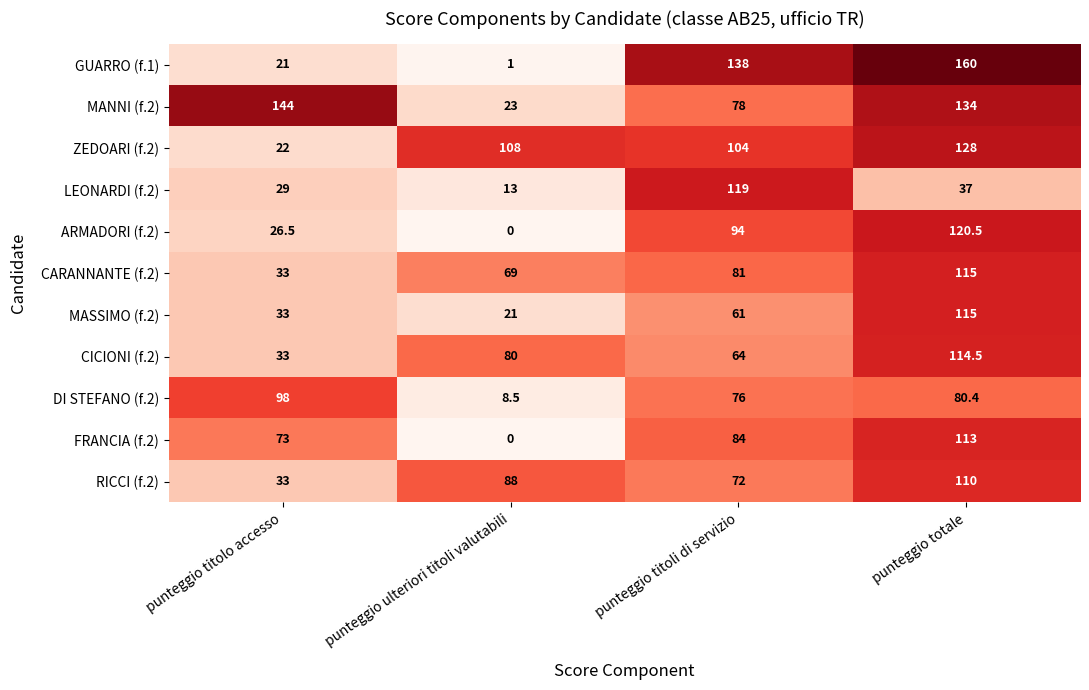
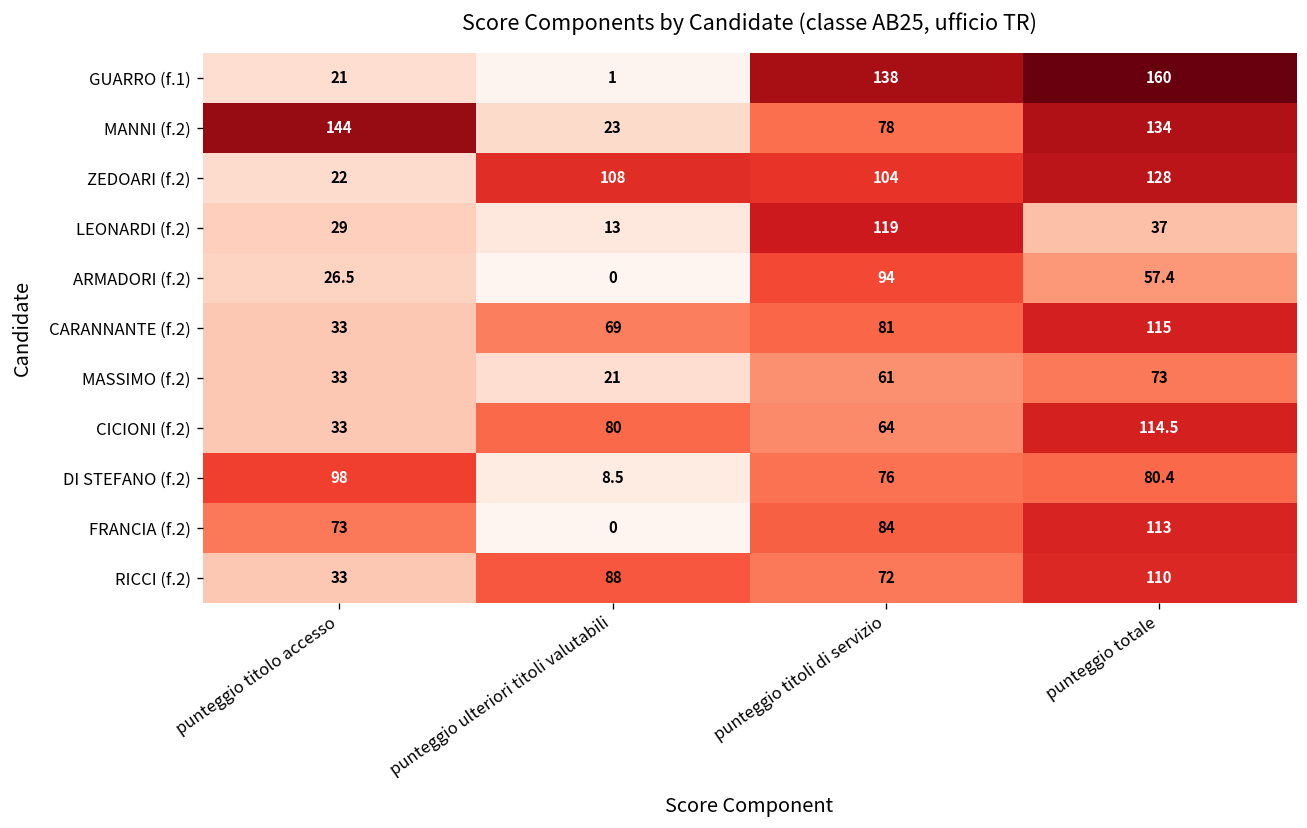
  {
    "GUARRO (f.1)": {
      "punteggio titolo accesso": 21,
      "punteggio ulteriori titoli valutabili": 1,
      "punteggio titoli di servizio": 138,
      "punteggio totale": 160
    },
    "MANNI (f.2)": {
      "punteggio titolo accesso": 144,
      "punteggio ulteriori titoli valutabili": 23,
      "punteggio titoli di servizio": 78,
      "punteggio totale": 134
    },
    "ZEDOARI (f.2)": {
      "punteggio titolo accesso": 22,
      "punteggio ulteriori titoli valutabili": 108,
      "punteggio titoli di servizio": 104,
      "punteggio totale": 128
    },
    "LEONARDI (f.2)": {
      "punteggio titolo accesso": 29,
      "punteggio ulteriori titoli valutabili": 13,
      "punteggio titoli di servizio": 119,
      "punteggio totale": 37
    },
    "ARMADORI (f.2)": {
      "punteggio titolo accesso": 26.5,
      "punteggio ulteriori titoli valutabili": 0,
      "punteggio titoli di servizio": 94,
-     "punteggio totale": 120.5
+     "punteggio totale": 57.4
    },
    "CARANNANTE (f.2)": {
      "punteggio titolo accesso": 33,
      "punteggio ulteriori titoli valutabili": 69,
      "punteggio titoli di servizio": 81,
      "punteggio totale": 115
    },
    "MASSIMO (f.2)": {
      "punteggio titolo accesso": 33,
      "punteggio ulteriori titoli valutabili": 21,
      "punteggio titoli di servizio": 61,
-     "punteggio totale": 115
+     "punteggio totale": 73
    },
    "CICIONI (f.2)": {
      "punteggio titolo accesso": 33,
      "punteggio ulteriori titoli valutabili": 80,
      "punteggio titoli di servizio": 64,
      "punteggio totale": 114.5
    },
    "DI STEFANO (f.2)": {
      "punteggio titolo accesso": 98,
      "punteggio ulteriori titoli valutabili": 8.5,
      "punteggio titoli di servizio": 76,
      "punteggio totale": 80.4
    },
    "FRANCIA (f.2)": {
      "punteggio titolo accesso": 73,
      "punteggio ulteriori titoli valutabili": 0,
      "punteggio titoli di servizio": 84,
      "punteggio totale": 113
    },
    "RICCI (f.2)": {
      "punteggio titolo accesso": 33,
      "punteggio ulteriori titoli valutabili": 88,
      "punteggio titoli di servizio": 72,
      "punteggio totale": 110
    }
  }
